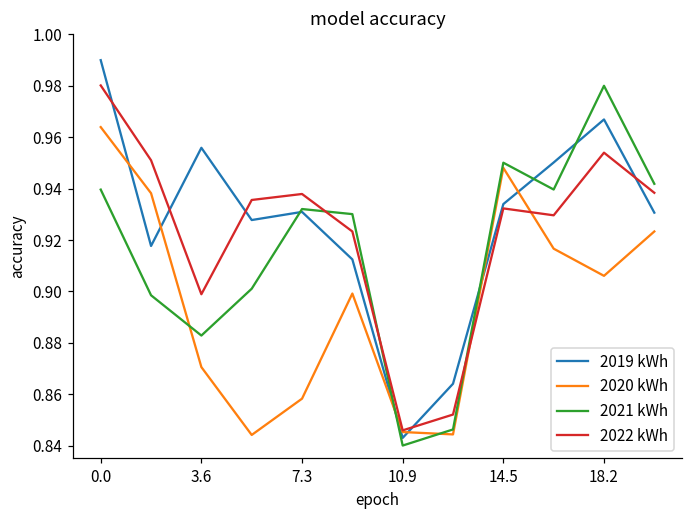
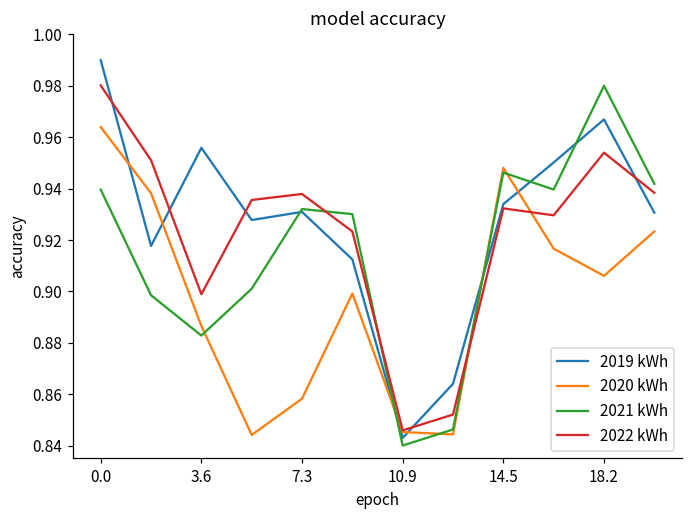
  {
    "2019 kWh": {
      "0.0": 0.990,
      "3.6": 0.956,
      "7.3": 0.931,
      "10.9": 0.843,
      "14.5": 0.934,
      "18.2": 0.967
    },
    "2020 kWh": {
      "0.0": 0.964,
-     "3.6": 0.871,
+     "3.6": 0.887,
      "7.3": 0.858,
      "14.5": 0.948,
      "18.2": 0.906
    },
    "2021 kWh": {
      "0.0": 0.940,
      "3.6": 0.883,
      "7.3": 0.932,
      "10.9": 0.840,
-     "14.5": 0.950,
+     "14.5": 0.946,
      "18.2": 0.980
    },
    "2022 kWh": {
      "0.0": 0.980,
      "3.6": 0.899,
      "7.3": 0.938,
      "14.5": 0.932,
      "18.2": 0.954
    }
  }
